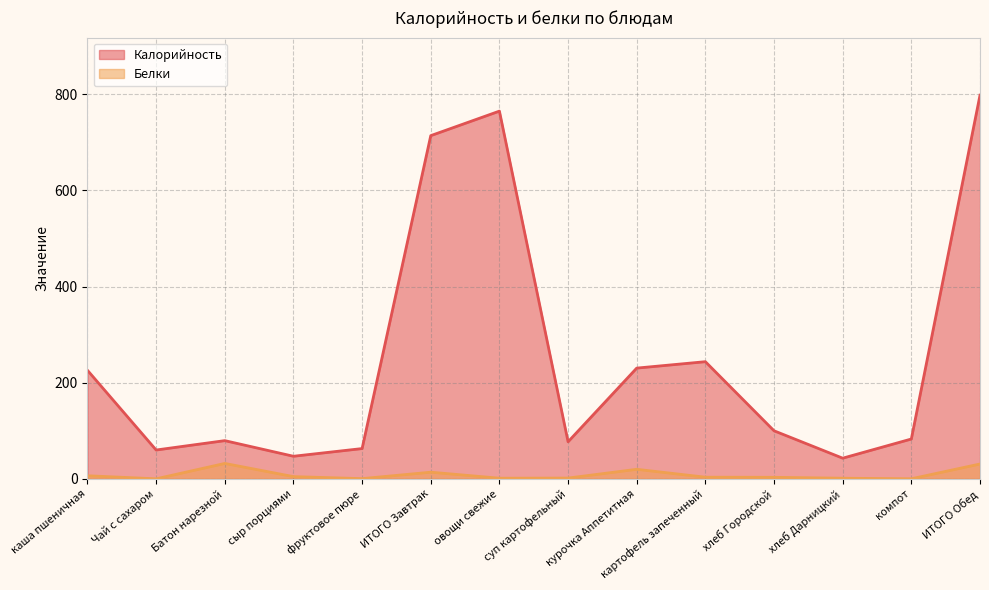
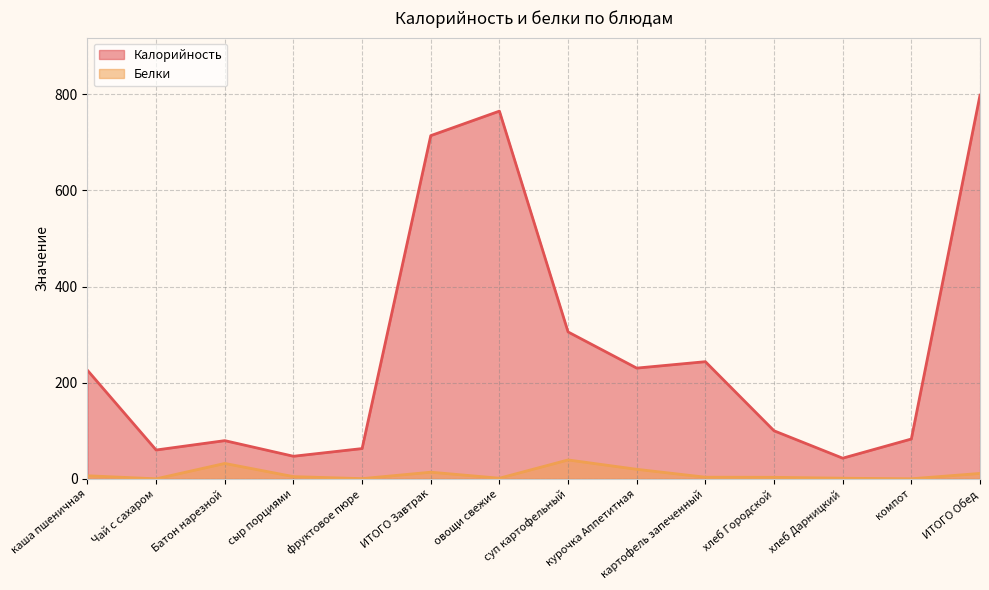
  {
    "Калорийность": {
      "каша пшеничная": 230,
      "Чай с сахаром": 60,
      "Батон нарезной": 80,
      "сыр порциями": 50,
      "фруктовое пюре": 60,
      "ИТОГО Завтрак": 710,
      "овощи свежие": 770,
-     "суп картофельный": 80,
+     "суп картофельный": 310,
      "курочка Аппетитная": 230,
      "картофель запеченный": 240,
      "хлеб Городской": 100,
      "хлеб Дарницкий": 40,
      "компот": 80,
      "ИТОГО Обед": 800
    },
    "Белки": {
      "каша пшеничная": 10,
      "Чай с сахаром": 0,
      "Батон нарезной": 30,
      "сыр порциями": 0,
      "фруктовое пюре": 0,
      "ИТОГО Завтрак": 10,
      "овощи свежие": 0,
-     "суп картофельный": 0,
+     "суп картофельный": 40,
      "курочка Аппетитная": 20,
      "картофель запеченный": 0,
      "хлеб Городской": 0,
      "хлеб Дарницкий": 0,
      "компот": 0,
-     "ИТОГО Обед": 30
+     "ИТОГО Обед": 10
    }
  }
